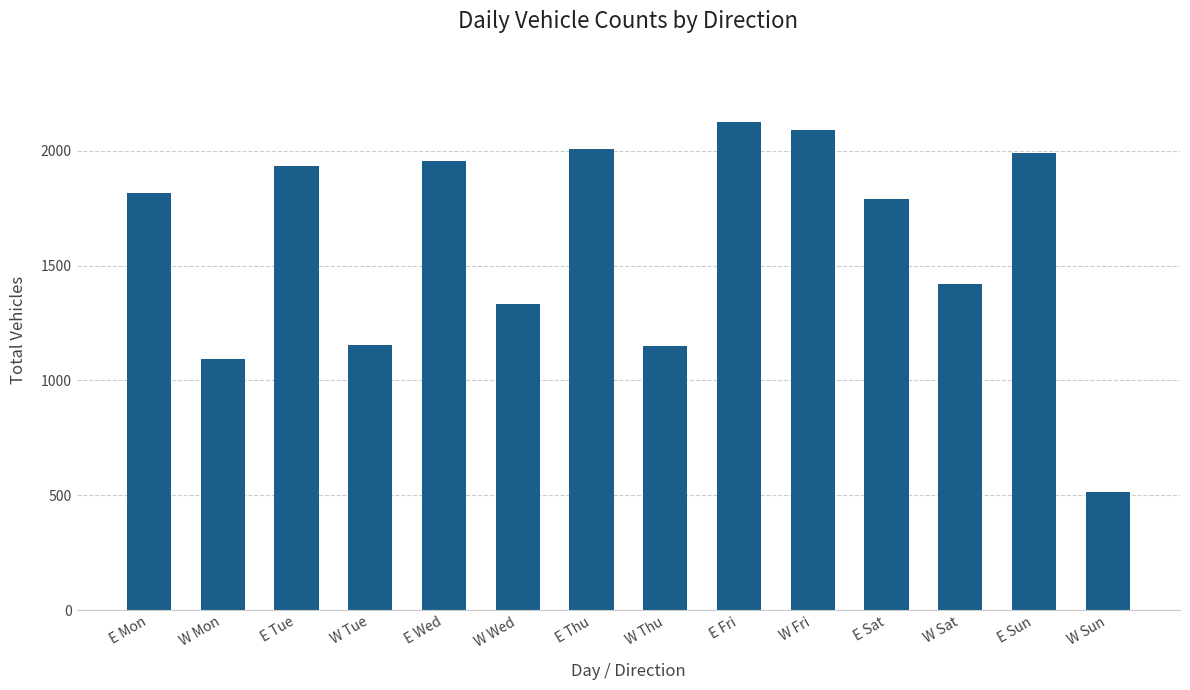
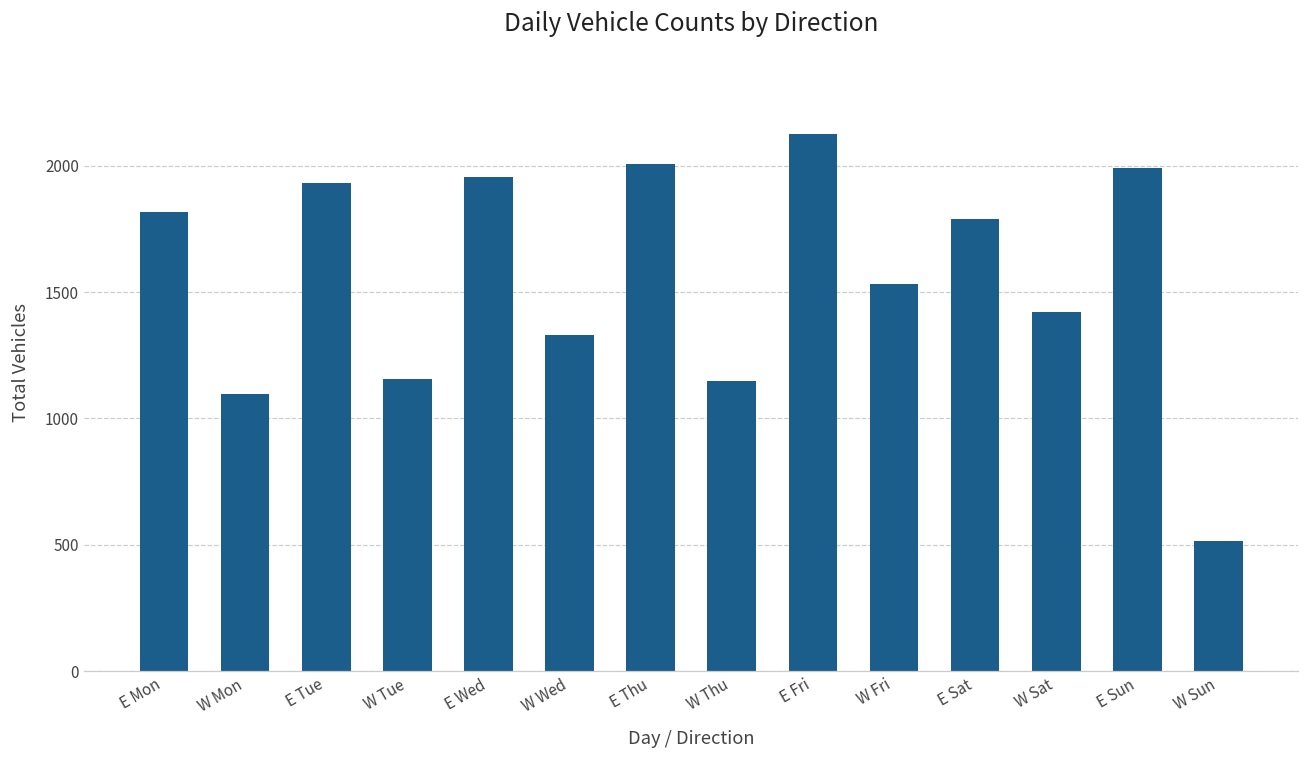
  {
    "E Mon": 1820,
    "W Mon": 1100,
    "E Tue": 1930,
    "W Tue": 1160,
    "E Wed": 1960,
    "W Wed": 1330,
    "E Thu": 2010,
    "W Thu": 1150,
    "E Fri": 2130,
-   "W Fri": 2090,
+   "W Fri": 1530,
    "E Sat": 1790,
    "W Sat": 1420,
    "E Sun": 1990,
    "W Sun": 510
  }
